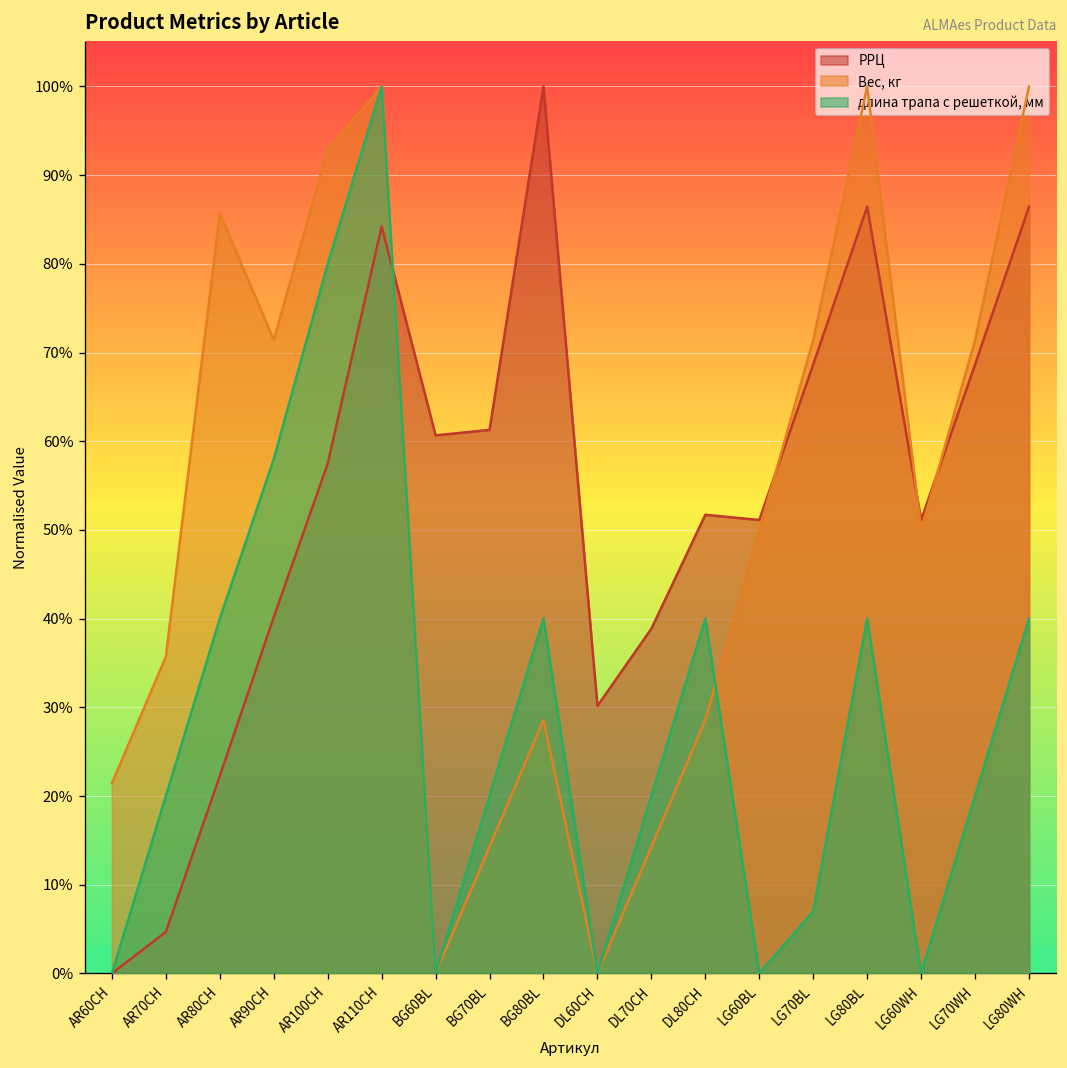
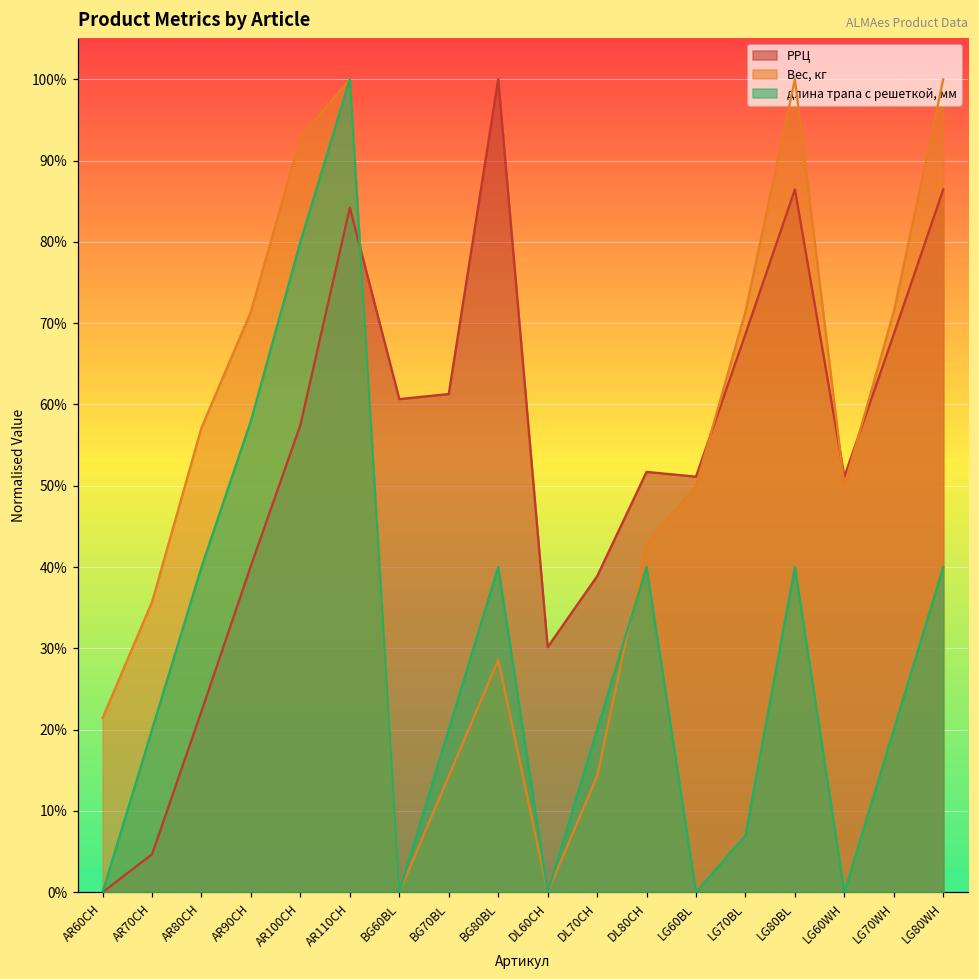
  {
    "РРЦ": {
      "AR70CH": "5%",
      "AR80CH": "22%",
      "AR90CH": "40%",
      "AR100CH": "57%",
      "AR110CH": "84%",
      "BG60BL": "61%",
      "BG70BL": "61%",
      "BG80BL": "100%",
      "DL60CH": "30%",
      "DL70CH": "39%",
      "DL80CH": "52%",
      "LG60BL": "51%",
      "LG70BL": "69%",
      "LG80BL": "86%",
      "LG60WH": "51%",
      "LG70WH": "69%",
      "LG80WH": "86%"
    },
    "Вес, кг": {
      "AR60CH": "21%",
      "AR70CH": "36%",
-     "AR80CH": "86%",
+     "AR80CH": "57%",
      "AR90CH": "71%",
      "AR100CH": "93%",
      "BG70BL": "14%",
      "BG80BL": "29%",
      "DL70CH": "14%",
-     "DL80CH": "29%",
+     "DL80CH": "43%",
      "LG60BL": "50%",
      "LG70BL": "71%",
      "LG60WH": "50%",
      "LG70WH": "71%"
    },
    "длина трапа с решеткой, мм": {
      "AR70CH": "20%",
      "AR80CH": "40%",
      "AR90CH": "58%",
      "AR100CH": "80%",
      "BG70BL": "20%",
      "BG80BL": "40%",
      "DL70CH": "20%",
      "DL80CH": "40%",
      "LG70BL": "7%",
      "LG80BL": "40%",
      "LG70WH": "20%",
      "LG80WH": "40%"
    }
  }
